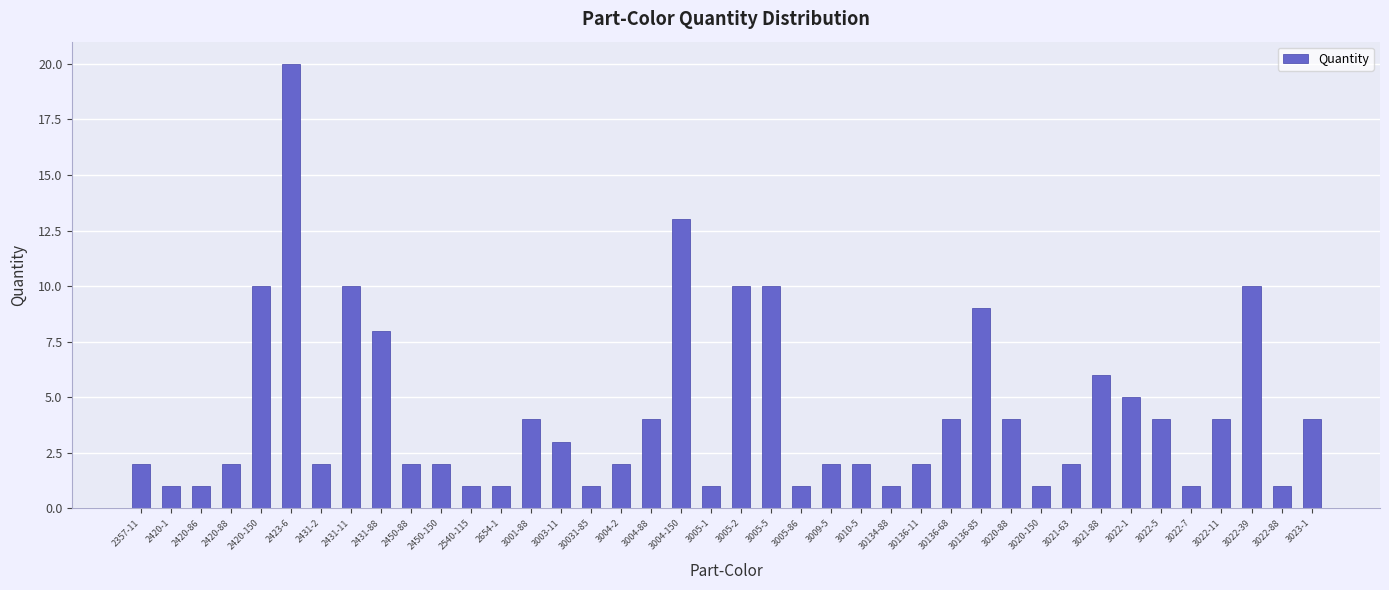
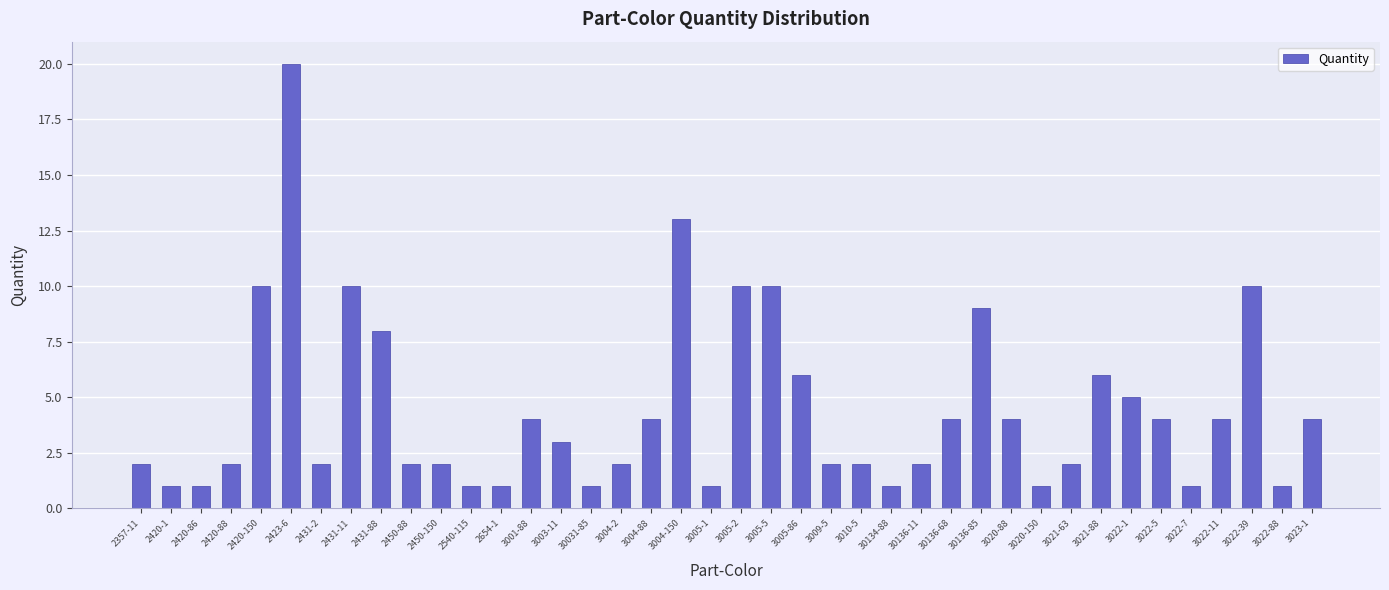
  {
    "2357-11": 2,
    "2420-1": 1,
    "2420-86": 1,
    "2420-88": 2,
    "2420-150": 10,
    "2423-6": 20,
    "2431-2": 2,
    "2431-11": 10,
    "2431-88": 8,
    "2450-88": 2,
    "2450-150": 2,
    "2540-115": 1,
    "2654-1": 1,
    "3001-88": 4,
    "3003-11": 3,
    "30031-85": 1,
    "3004-2": 2,
    "3004-88": 4,
    "3004-150": 13,
    "3005-1": 1,
    "3005-2": 10,
    "3005-5": 10,
-   "3005-86": 1,
+   "3005-86": 6,
    "3009-5": 2,
    "3010-5": 2,
    "30134-88": 1,
    "30136-11": 2,
    "30136-68": 4,
    "30136-85": 9,
    "3020-88": 4,
    "3020-150": 1,
    "3021-63": 2,
    "3021-88": 6,
    "3022-1": 5,
    "3022-5": 4,
    "3022-7": 1,
    "3022-11": 4,
    "3022-39": 10,
    "3022-88": 1,
    "3023-1": 4
  }
